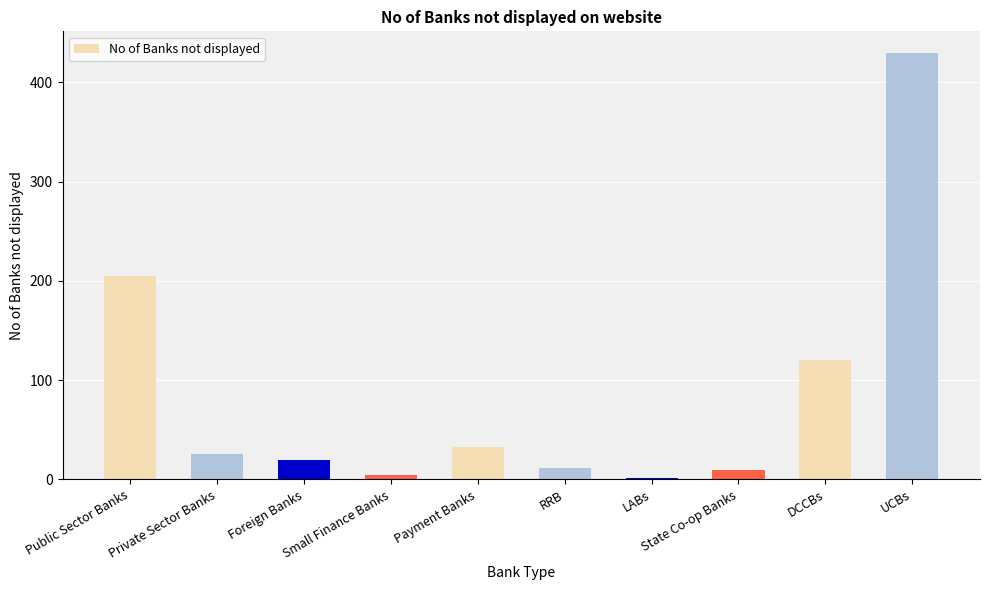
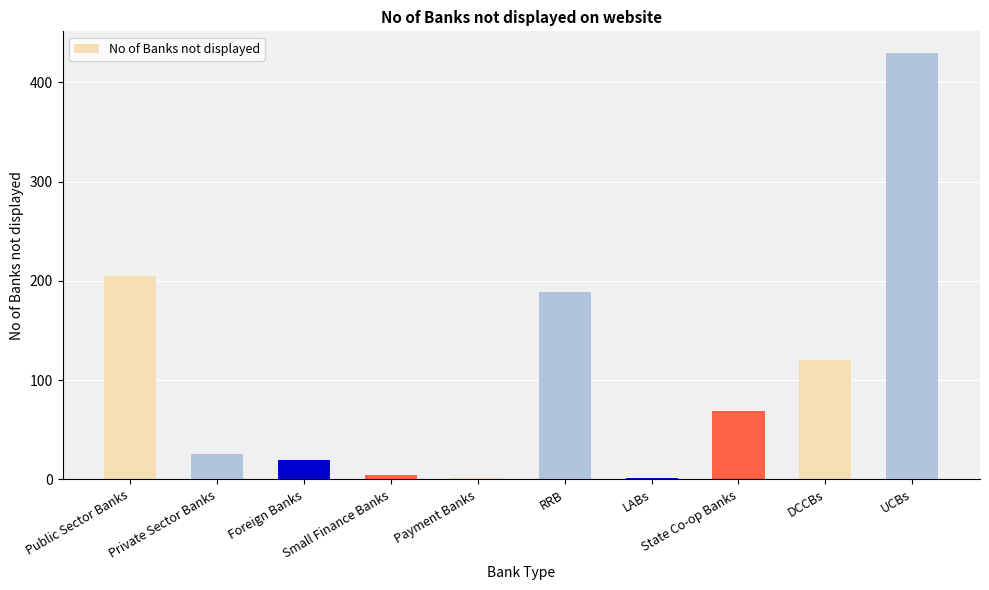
  {
    "Public Sector Banks": 210,
    "Private Sector Banks": 30,
    "Foreign Banks": 20,
    "Small Finance Banks": 0,
-   "Payment Banks": 30,
-   "RRB": 10,
-   "State Co-op Banks": 10,
+   "Payment Banks": 0,
+   "RRB": 190,
+   "State Co-op Banks": 70,
    "DCCBs": 120,
    "UCBs": 430
  }
